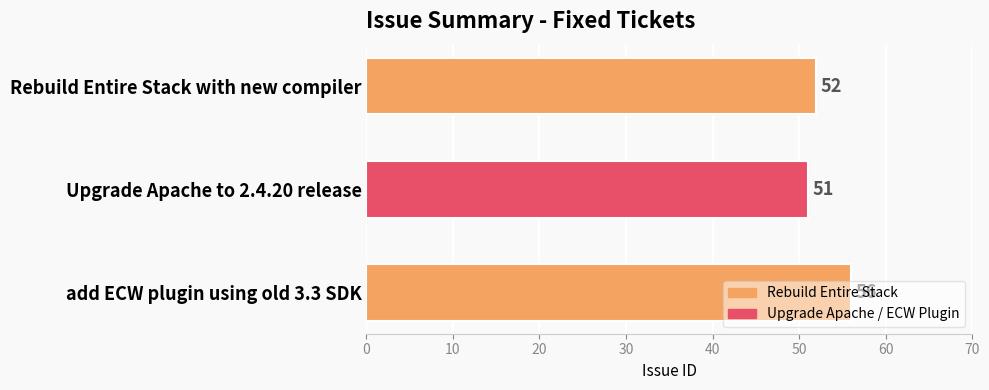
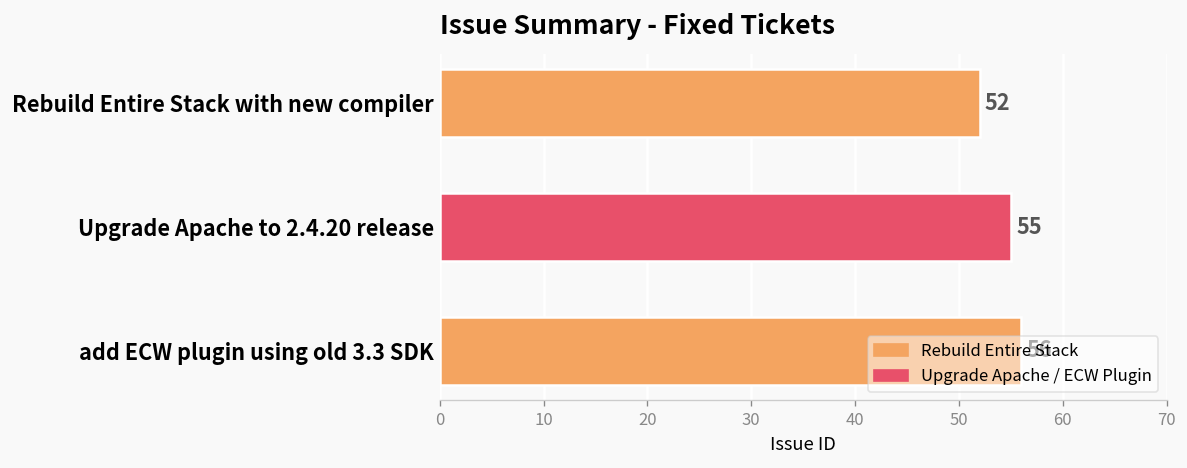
  {
    "Rebuild Entire Stack with new compiler": 52,
-   "Upgrade Apache to 2.4.20 release": 51
+   "Upgrade Apache to 2.4.20 release": 55
  }
